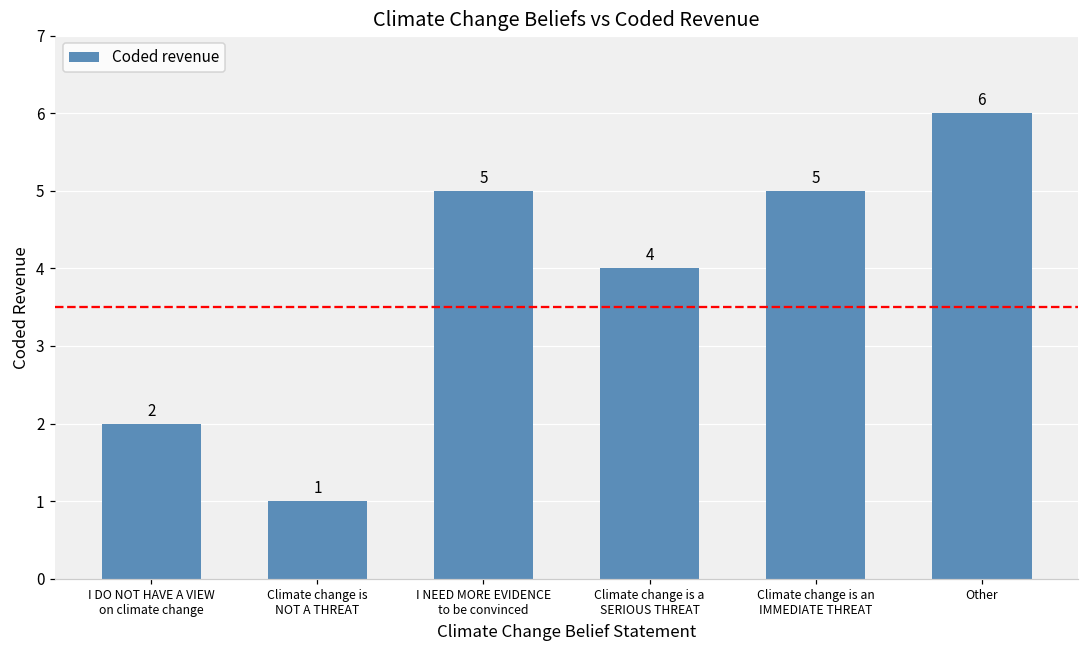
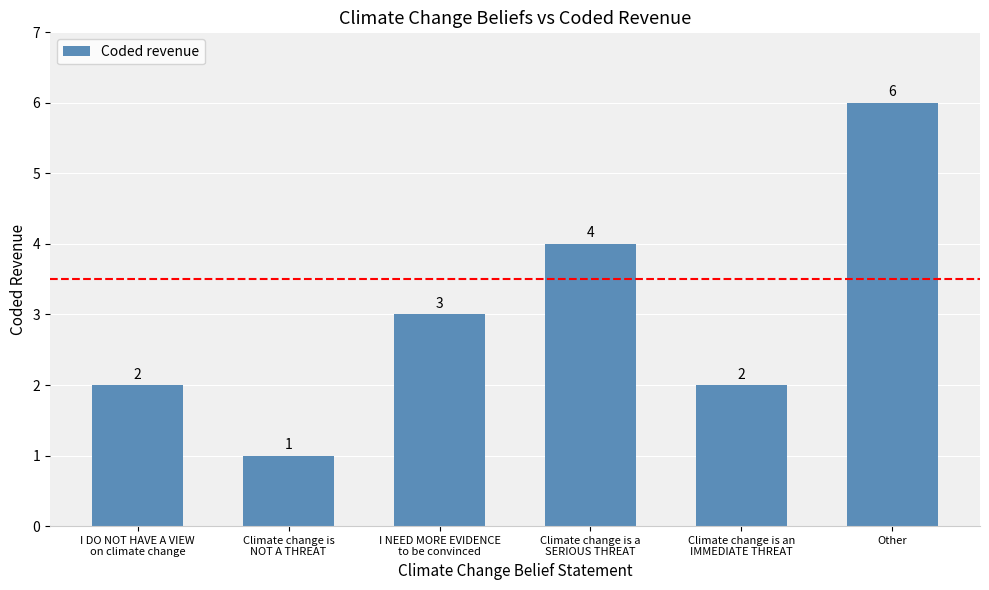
  {
    "I DO NOT HAVE A VIEW on climate change": 2,
    "Climate change is NOT A THREAT": 1,
-   "I NEED MORE EVIDENCE to be convinced": 5,
+   "I NEED MORE EVIDENCE to be convinced": 3,
    "Climate change is a SERIOUS THREAT": 4,
-   "Climate change is an IMMEDIATE THREAT": 5,
+   "Climate change is an IMMEDIATE THREAT": 2,
    "Other": 6
  }
